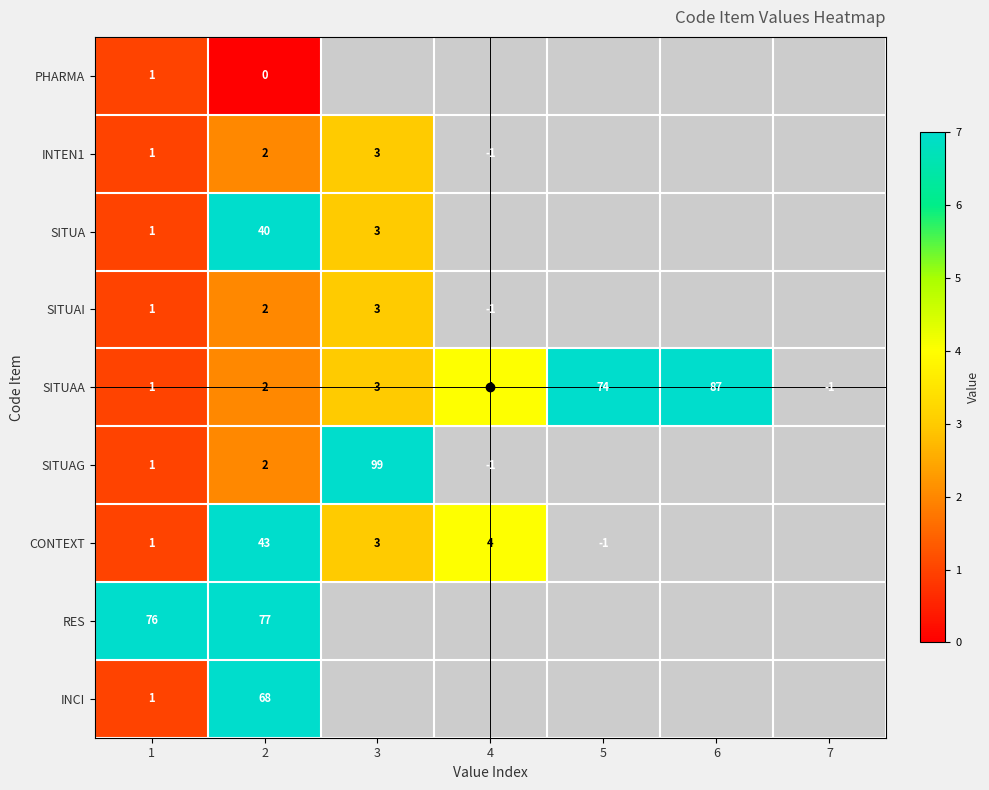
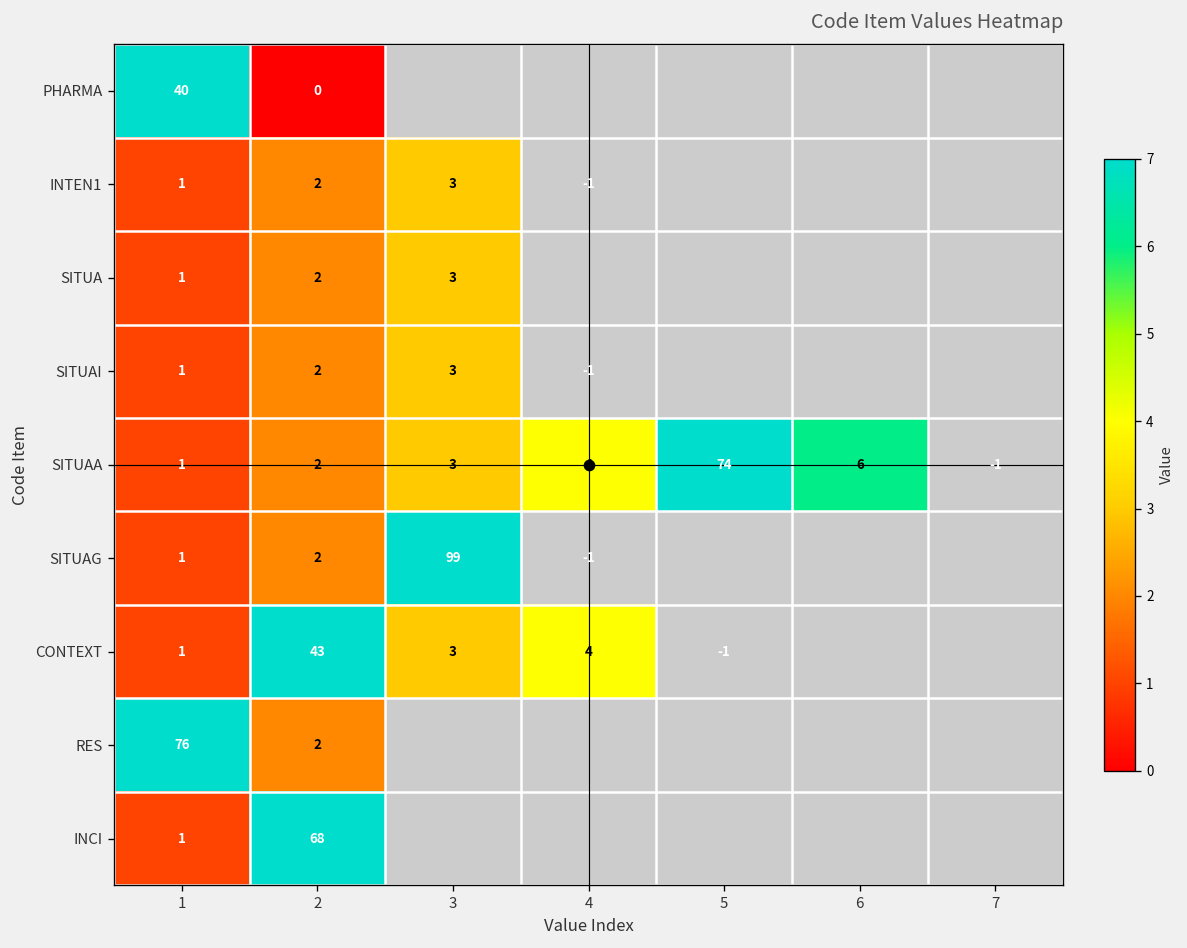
  {
    "PHARMA": {
-     "1": 1,
+     "1": 40,
      "2": 0
    },
    "INTEN1": {
      "1": 1,
      "2": 2,
      "3": 3
    },
    "SITUA": {
      "1": 1,
-     "2": 40,
+     "2": 2,
      "3": 3
    },
    "SITUAI": {
      "1": 1,
      "2": 2,
      "3": 3
    },
    "SITUAA": {
      "1": 1,
      "2": 2,
      "3": 3,
      "5": 74,
-     "6": 87
+     "6": 6
    },
    "SITUAG": {
      "1": 1,
      "2": 2,
      "3": 99
    },
    "CONTEXT": {
      "1": 1,
      "2": 43,
      "3": 3,
      "4": 4
    },
    "RES": {
      "1": 76,
-     "2": 77
+     "2": 2
    },
    "INCI": {
      "1": 1,
      "2": 68
    }
  }
